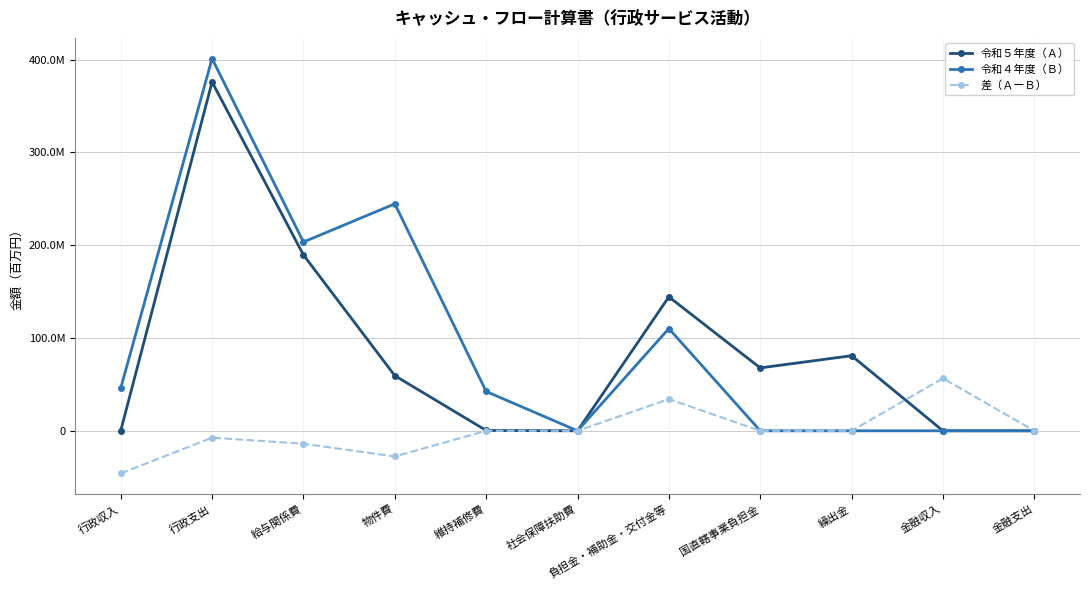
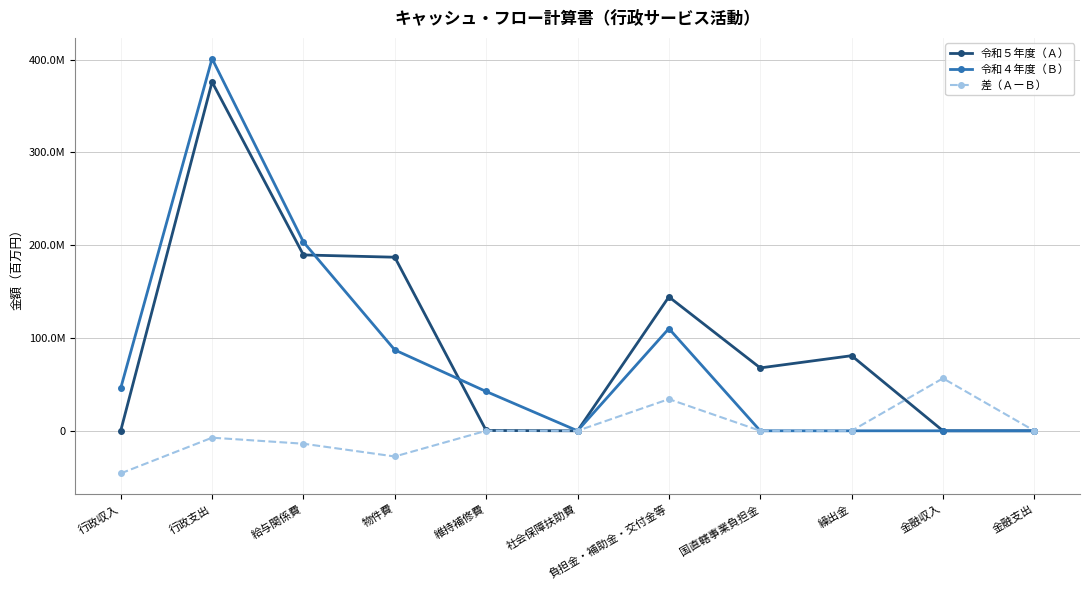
  {
    "令和５年度（Ａ）": {
      "行政収入": 0,
      "行政支出": 380000000,
      "給与関係費": 190000000,
-     "物件費": 60000000,
+     "物件費": 190000000,
      "負担金・補助金・交付金等": 140000000,
      "国直轄事業負担金": 70000000,
      "繰出金": 80000000
    },
    "令和４年度（Ｂ）": {
      "行政収入": 50000000,
      "行政支出": 400000000,
      "給与関係費": 200000000,
-     "物件費": 240000000,
+     "物件費": 90000000,
      "維持補修費": 40000000,
      "負担金・補助金・交付金等": 110000000
    },
    "差（ＡーＢ）": {
      "行政収入": -50000000,
      "行政支出": -10000000,
      "給与関係費": -10000000,
      "物件費": -30000000,
      "負担金・補助金・交付金等": 30000000,
      "金融収入": 60000000
    }
  }
